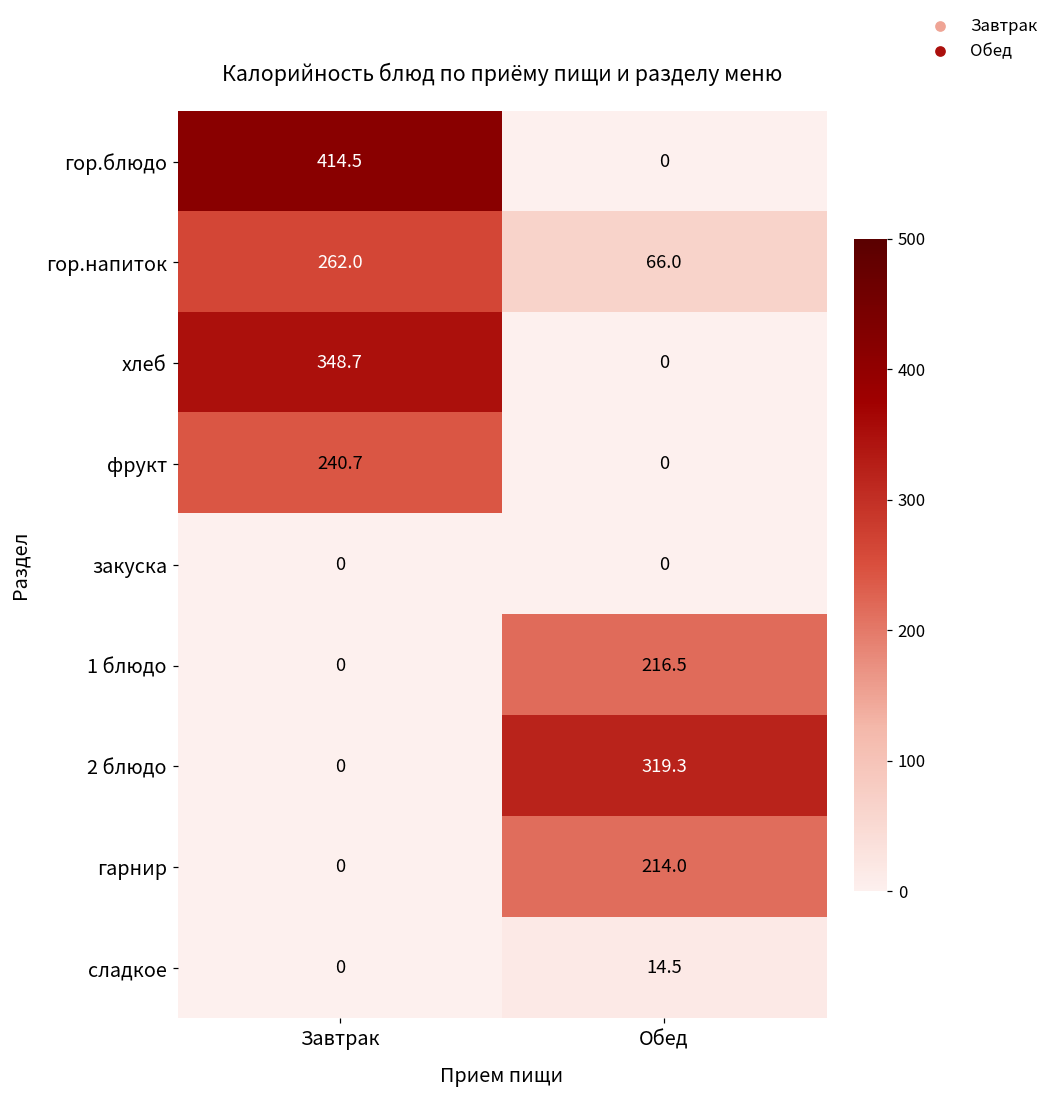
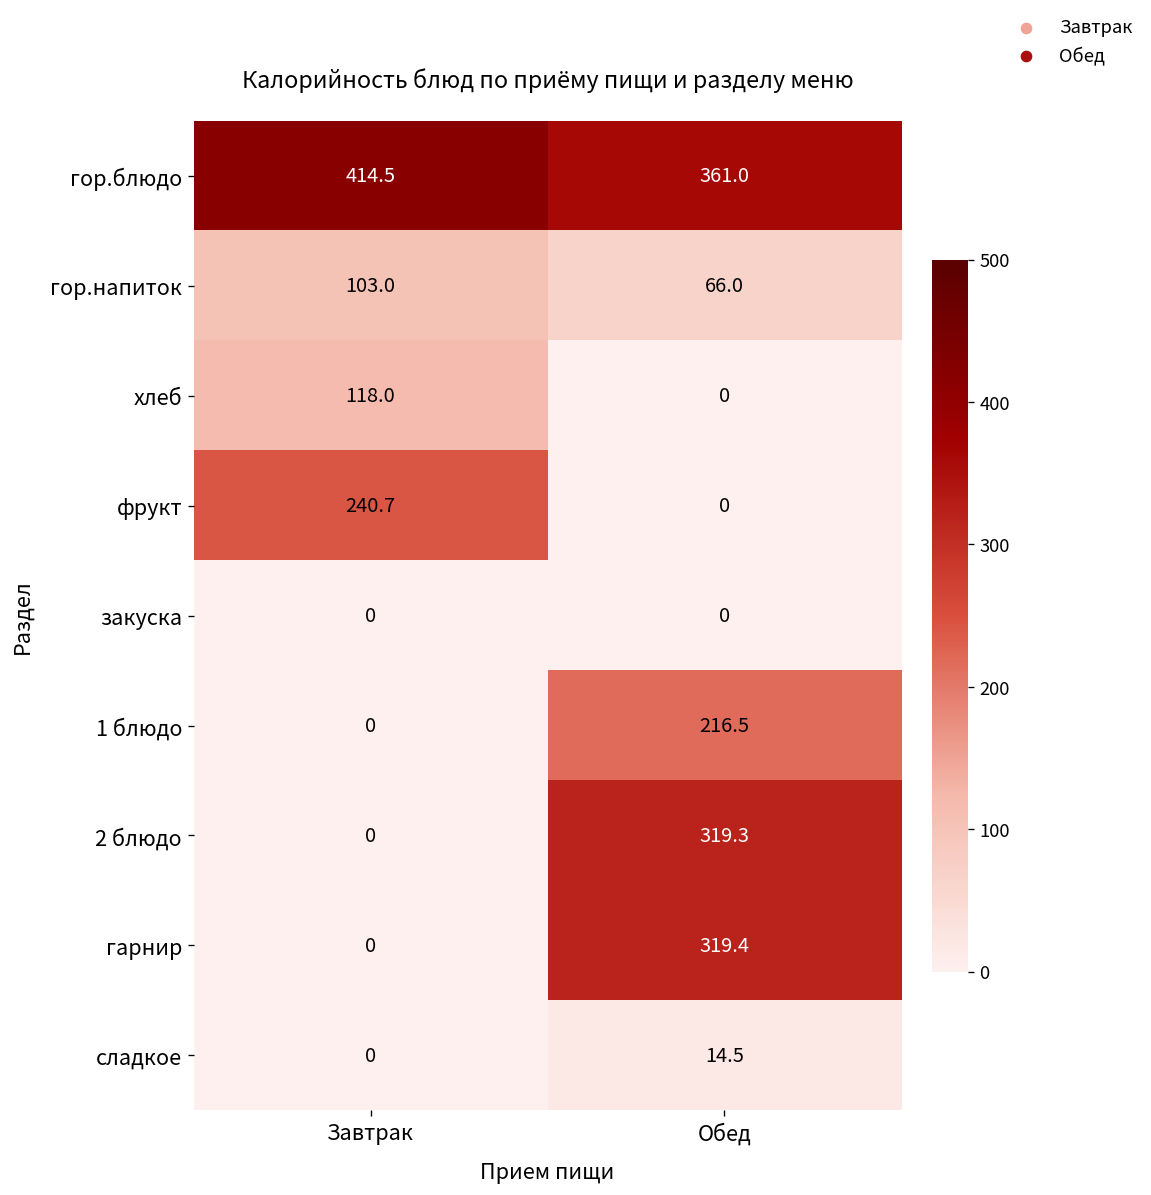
  {
    "гор.блюдо": {
      "Завтрак": 414.5,
-     "Обед": 0
+     "Обед": 361.0
    },
    "гор.напиток": {
-     "Завтрак": 262.0,
+     "Завтрак": 103.0,
      "Обед": 66.0
    },
    "хлеб": {
-     "Завтрак": 348.7,
+     "Завтрак": 118.0,
      "Обед": 0
    },
    "фрукт": {
      "Завтрак": 240.7,
      "Обед": 0
    },
    "закуска": {
      "Завтрак": 0,
      "Обед": 0
    },
    "1 блюдо": {
      "Завтрак": 0,
      "Обед": 216.5
    },
    "2 блюдо": {
      "Завтрак": 0,
      "Обед": 319.3
    },
    "гарнир": {
      "Завтрак": 0,
-     "Обед": 214.0
+     "Обед": 319.4
    },
    "сладкое": {
      "Завтрак": 0,
      "Обед": 14.5
    }
  }
